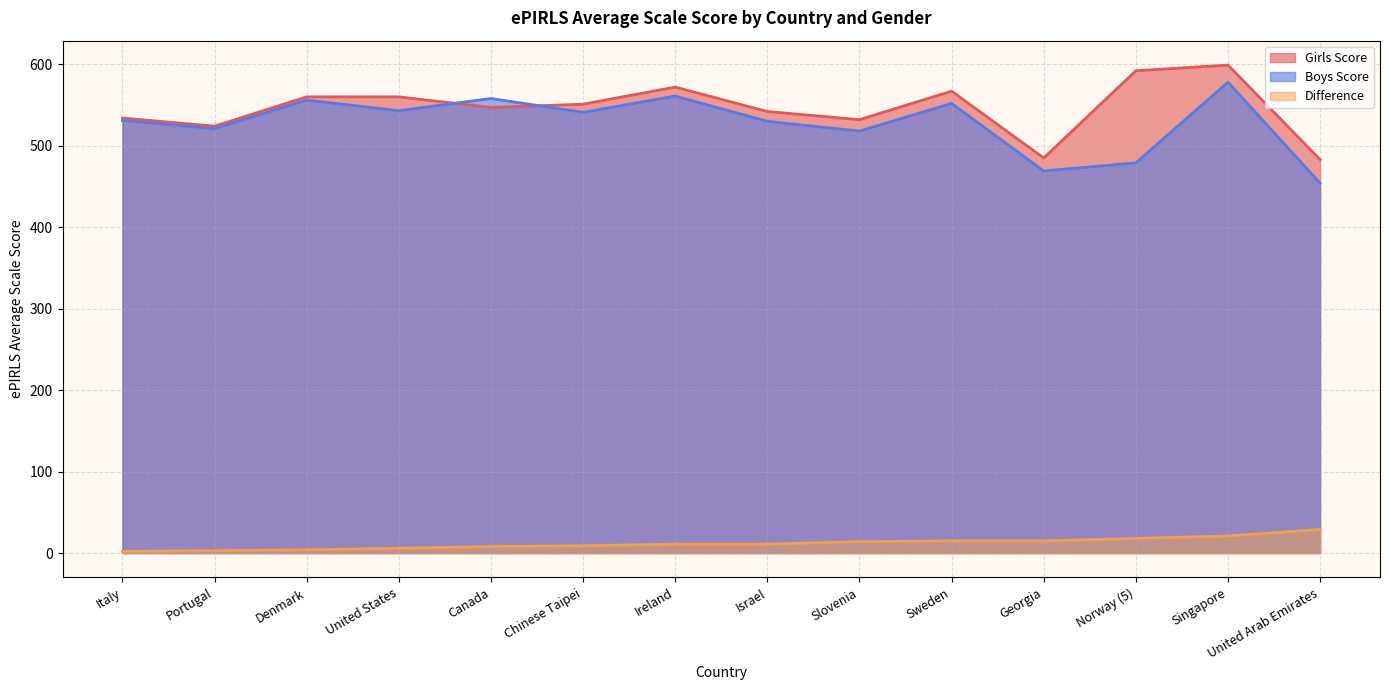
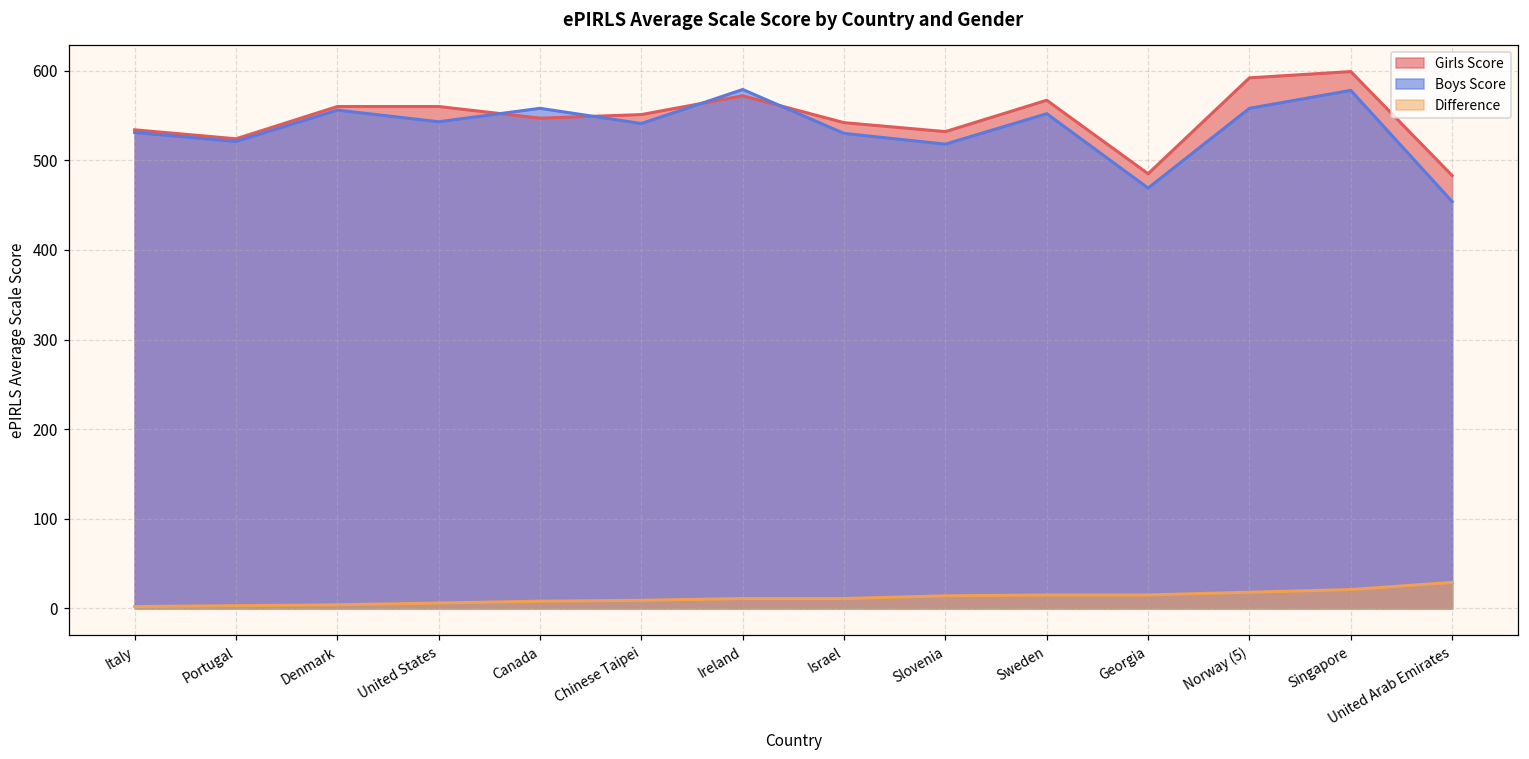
  {
    "Girls Score": {
      "Denmark": 560,
      "United States": 560,
      "Canada": 550,
      "Chinese Taipei": 550,
      "Ireland": 570,
      "Israel": 540,
      "Slovenia": 530,
      "Sweden": 570,
      "Georgia": 490,
      "Norway (5)": 590,
      "Singapore": 600,
      "United Arab Emirates": 480
    },
    "Boys Score": {
      "Denmark": 560,
      "United States": 540,
      "Canada": 560,
      "Chinese Taipei": 540,
-     "Ireland": 560,
+     "Ireland": 580,
      "Israel": 530,
      "Slovenia": 520,
      "Sweden": 550,
      "Georgia": 470,
-     "Norway (5)": 480,
+     "Norway (5)": 560,
      "Singapore": 580,
      "United Arab Emirates": 450
    },
    "Difference": {
      "Italy": 0,
      "Portugal": 0,
      "Denmark": 0,
      "United States": 10,
      "Canada": 10,
      "Chinese Taipei": 10,
      "Ireland": 10,
      "Israel": 10,
      "Slovenia": 10,
      "Sweden": 20,
      "Georgia": 20,
      "Norway (5)": 20,
      "Singapore": 20,
      "United Arab Emirates": 30
    }
  }
